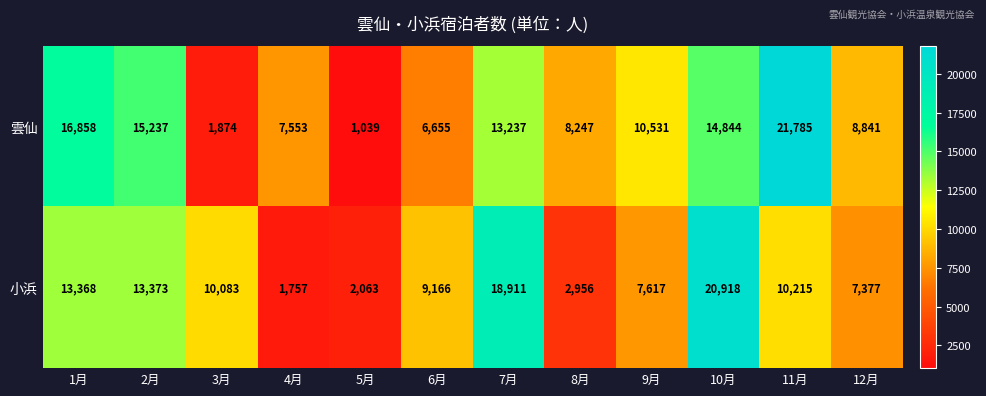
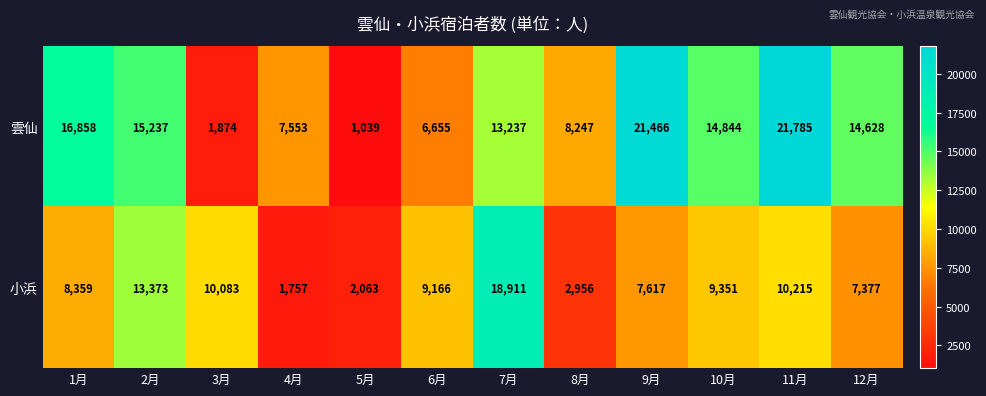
  {
    "雲仙": {
      "1月": "16,858",
      "2月": "15,237",
      "3月": "1,874",
      "4月": "7,553",
      "5月": "1,039",
      "6月": "6,655",
      "7月": "13,237",
      "8月": "8,247",
-     "9月": "10,531",
+     "9月": "21,466",
      "10月": "14,844",
      "11月": "21,785",
-     "12月": "8,841"
+     "12月": "14,628"
    },
    "小浜": {
-     "1月": "13,368",
+     "1月": "8,359",
      "2月": "13,373",
      "3月": "10,083",
      "4月": "1,757",
      "5月": "2,063",
      "6月": "9,166",
      "7月": "18,911",
      "8月": "2,956",
      "9月": "7,617",
-     "10月": "20,918",
+     "10月": "9,351",
      "11月": "10,215",
      "12月": "7,377"
    }
  }
